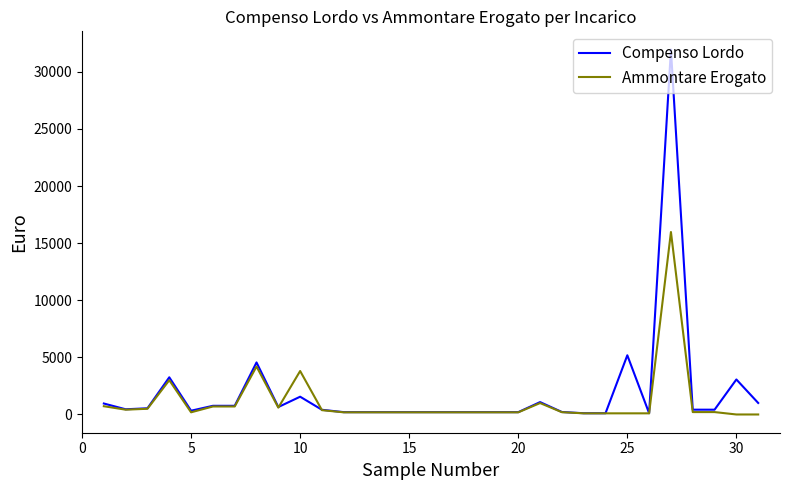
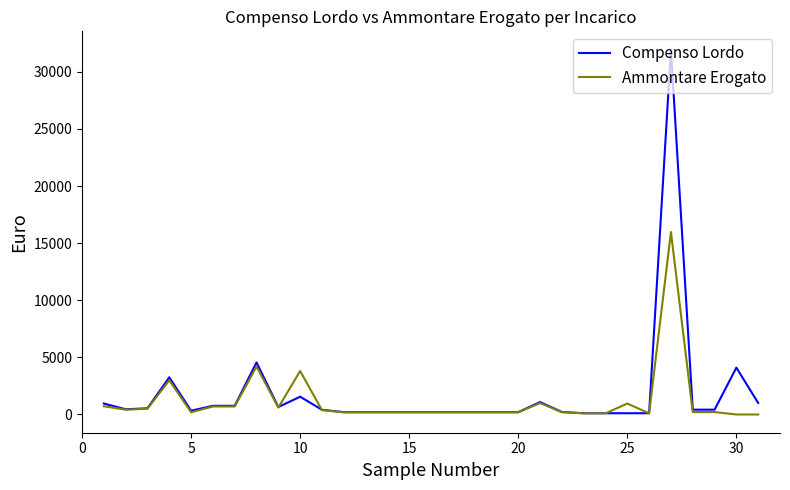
  {
    "Compenso Lordo": {
      "10": 1600,
-     "25": 5200,
-     "30": 3100
+     "25": 100,
+     "30": 4100
    },
    "Ammontare Erogato": {
      "10": 3800,
-     "25": 100,
+     "25": 1000,
      "30": 0
    }
  }
